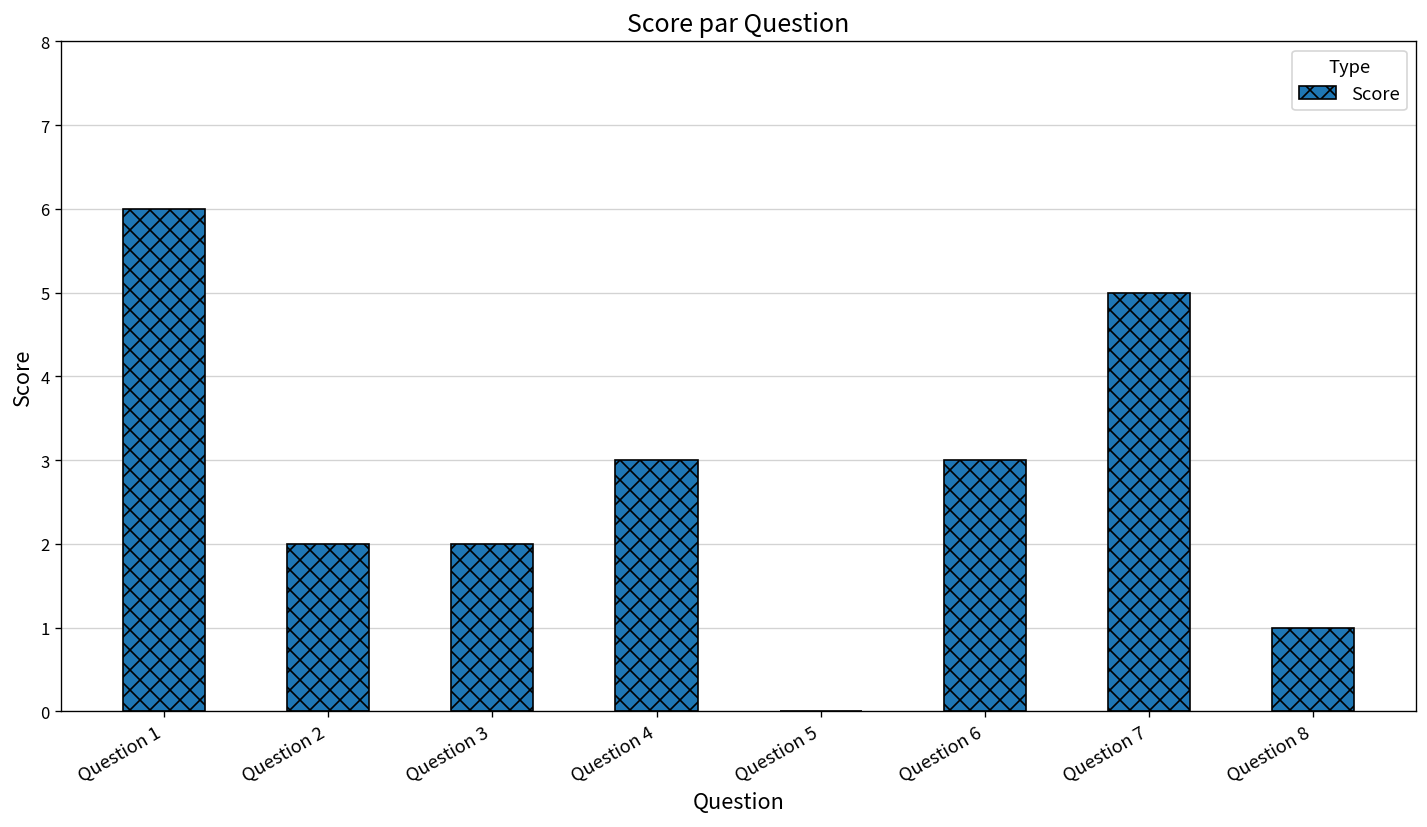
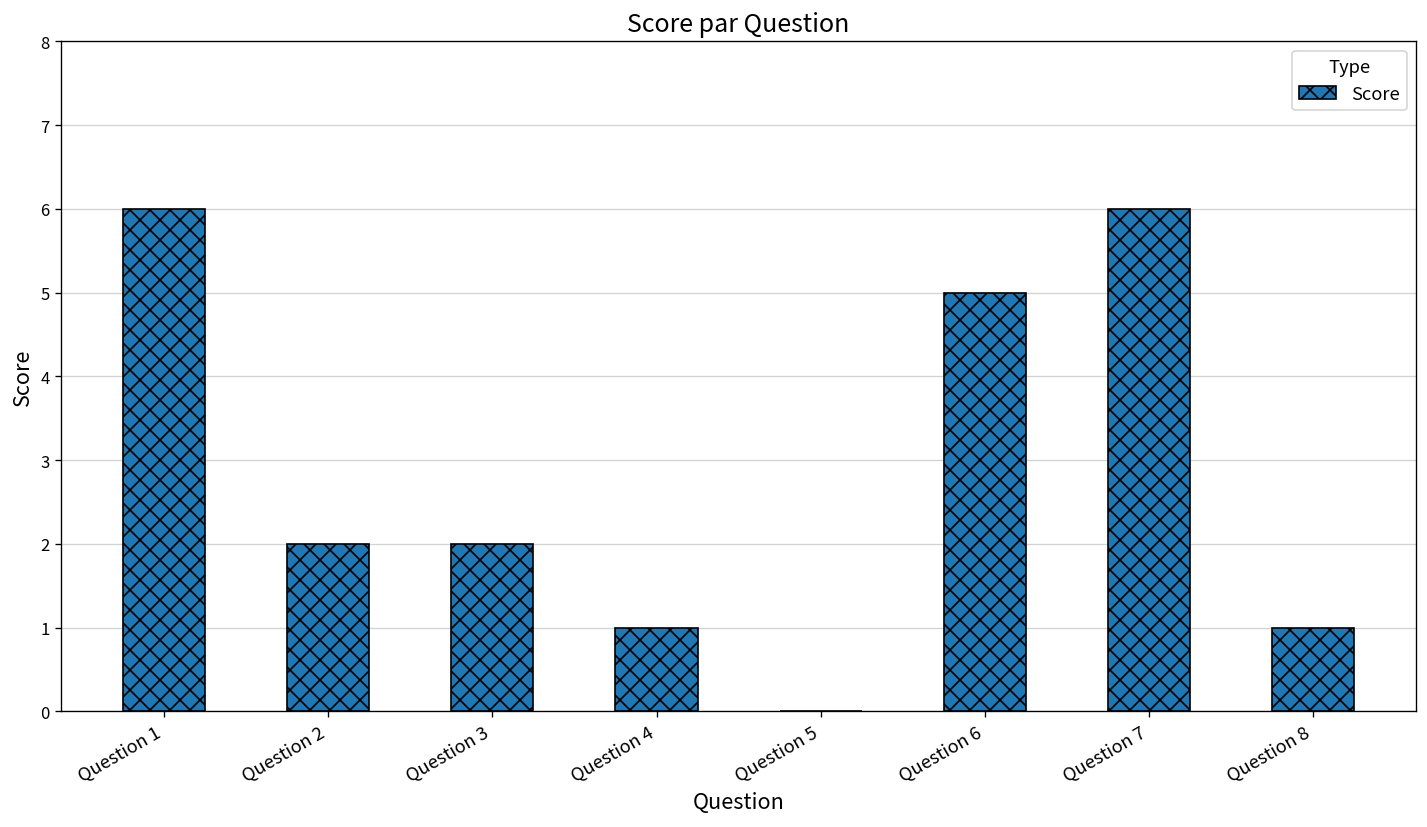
  {
    "Question 1": 6,
    "Question 2": 2,
    "Question 3": 2,
-   "Question 4": 3,
+   "Question 4": 1,
    "Question 5": 0,
-   "Question 6": 3,
-   "Question 7": 5,
+   "Question 6": 5,
+   "Question 7": 6,
    "Question 8": 1
  }
